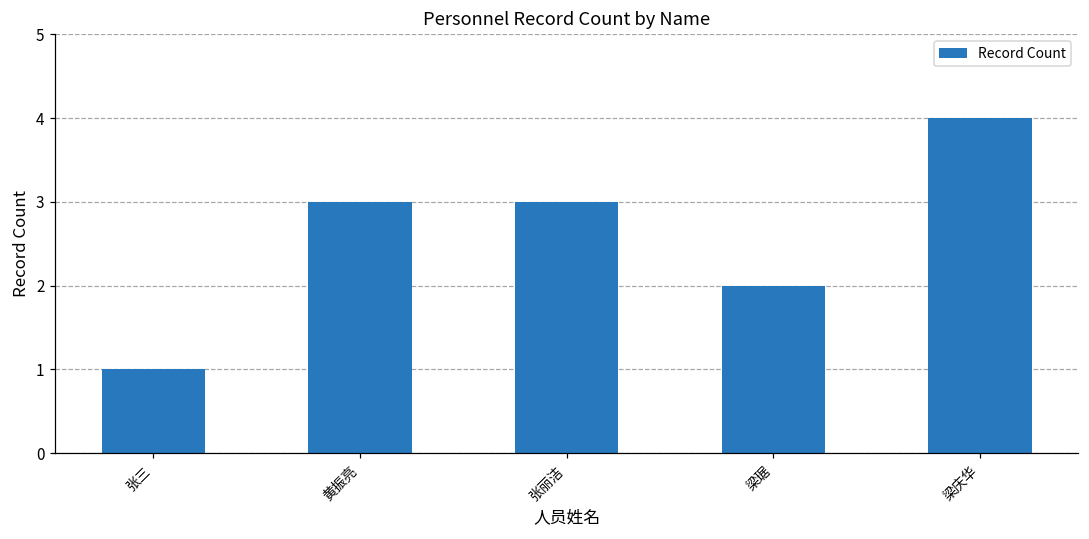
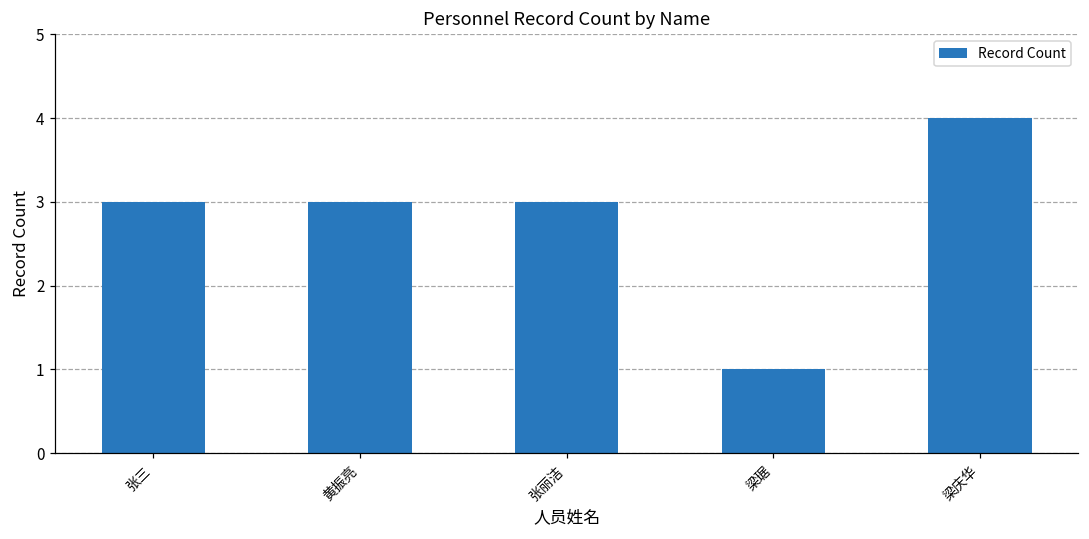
  {
-   "张三": 1,
+   "张三": 3,
    "黄振亮": 3,
    "张丽洁": 3,
-   "梁琚": 2,
+   "梁琚": 1,
    "梁庆华": 4
  }
